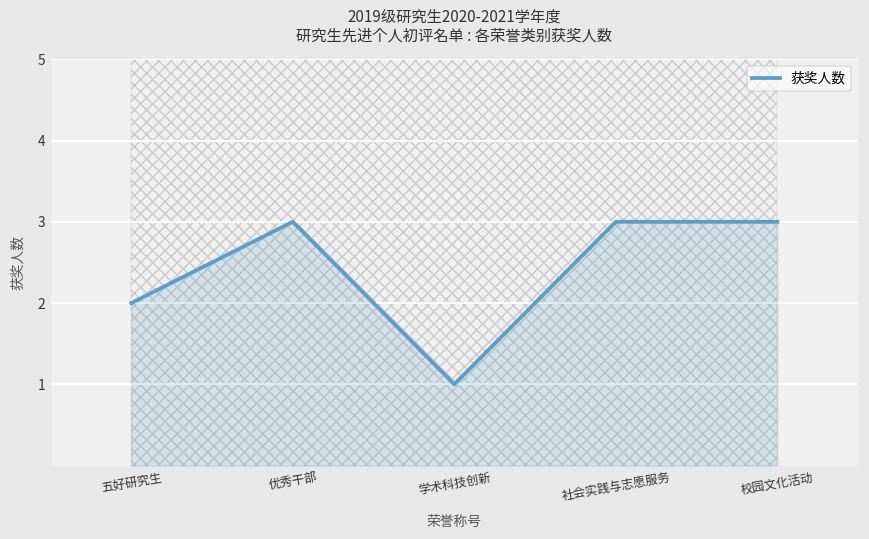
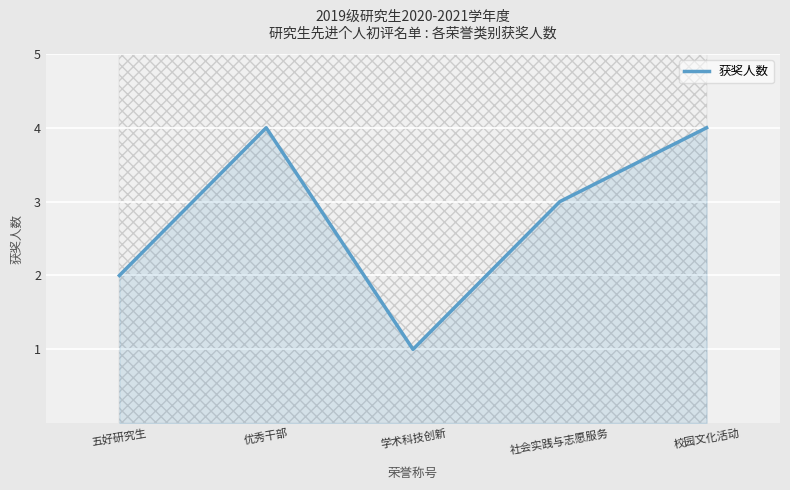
  {
    "获奖人数": {
      "五好研究生": 2,
-     "优秀干部": 3,
+     "优秀干部": 4,
      "学术科技创新": 1,
      "社会实践与志愿服务": 3,
-     "校园文化活动": 3
+     "校园文化活动": 4
    }
  }
